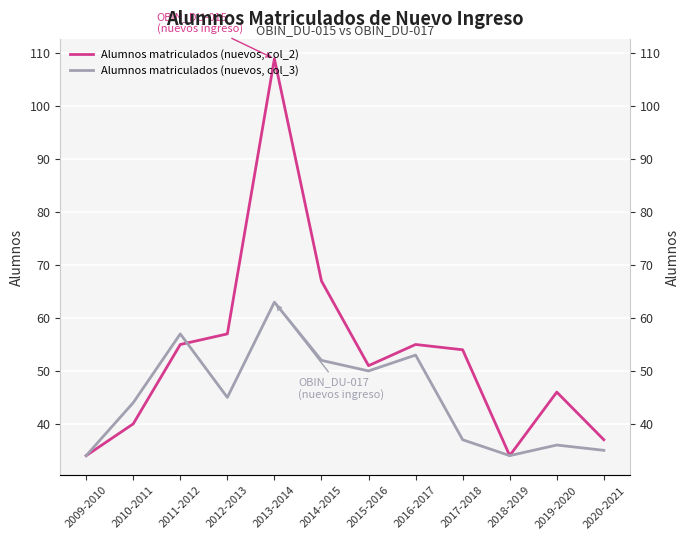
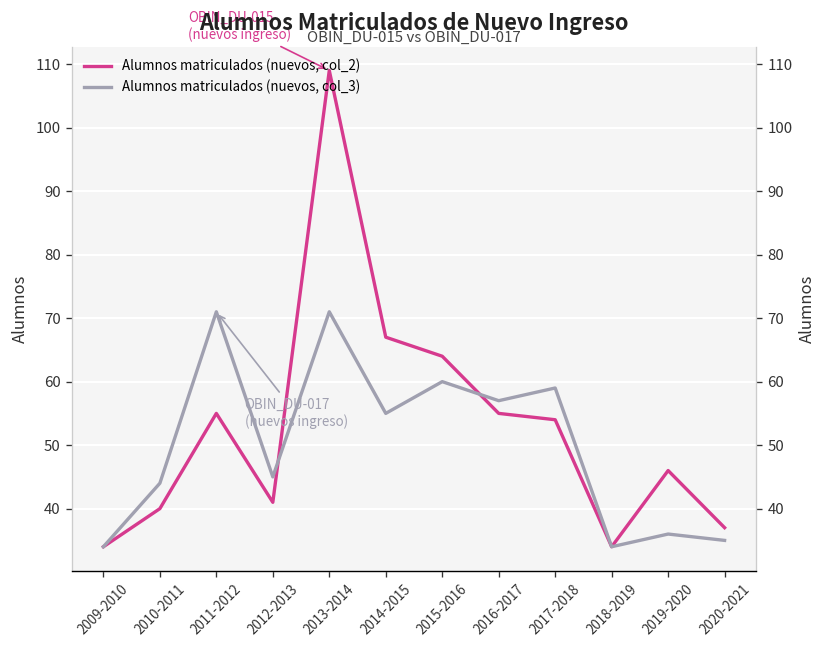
  {
    "Alumnos matriculados (nuevos, col_2)": {
      "2010-2011": 40,
      "2011-2012": 55,
-     "2012-2013": 57,
+     "2012-2013": 41,
      "2013-2014": 109,
      "2014-2015": 67,
-     "2015-2016": 51,
+     "2015-2016": 64,
      "2016-2017": 55,
      "2017-2018": 54,
      "2019-2020": 46,
      "2020-2021": 37
    },
    "Alumnos matriculados (nuevos, col_3)": {
      "2010-2011": 44,
-     "2011-2012": 57,
+     "2011-2012": 71,
      "2012-2013": 45,
-     "2013-2014": 63,
-     "2014-2015": 52,
-     "2015-2016": 50,
-     "2016-2017": 53,
-     "2017-2018": 37,
+     "2013-2014": 71,
+     "2014-2015": 55,
+     "2015-2016": 60,
+     "2016-2017": 57,
+     "2017-2018": 59,
      "2019-2020": 36,
      "2020-2021": 35
    }
  }
